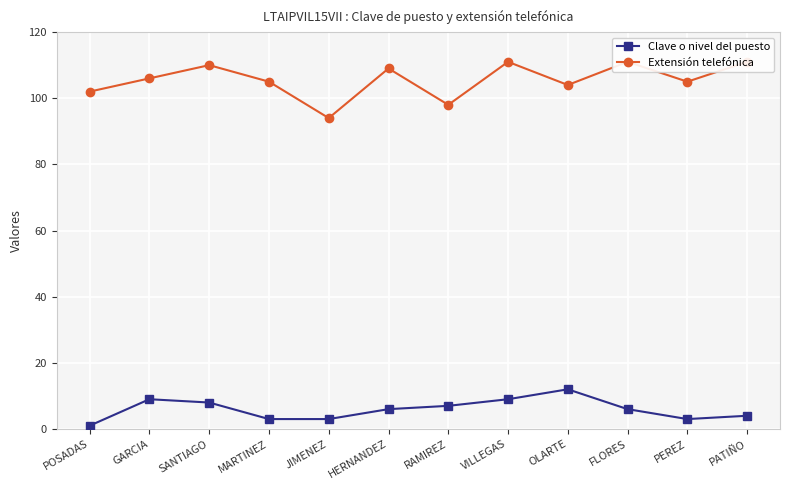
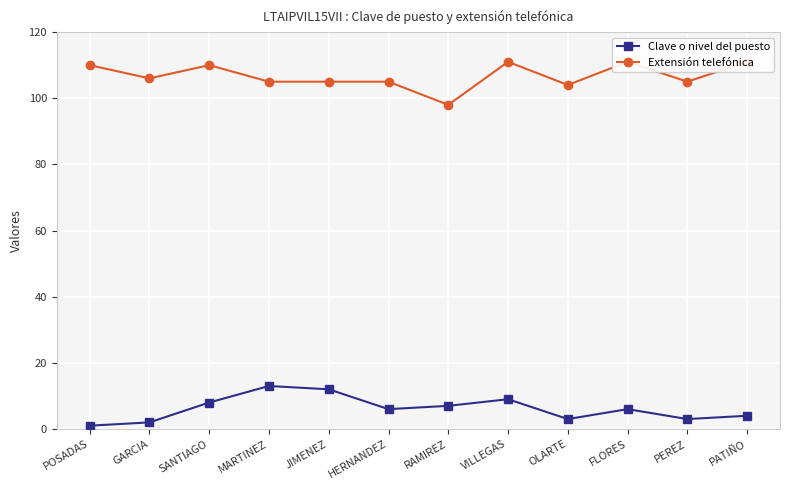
  {
    "Clave o nivel del puesto": {
      "POSADAS": 1,
-     "GARCIA": 9,
+     "GARCIA": 2,
      "SANTIAGO": 8,
-     "MARTINEZ": 3,
-     "JIMENEZ": 3,
+     "MARTINEZ": 13,
+     "JIMENEZ": 12,
      "HERNANDEZ": 6,
      "RAMIREZ": 7,
      "VILLEGAS": 9,
-     "OLARTE": 12,
+     "OLARTE": 3,
      "FLORES": 6,
      "PEREZ": 3,
      "PATIÑO": 4
    },
    "Extensión telefónica": {
-     "POSADAS": 102,
+     "POSADAS": 110,
      "GARCIA": 106,
      "SANTIAGO": 110,
      "MARTINEZ": 105,
-     "JIMENEZ": 94,
-     "HERNANDEZ": 109,
+     "JIMENEZ": 105,
+     "HERNANDEZ": 105,
      "RAMIREZ": 98,
      "VILLEGAS": 111,
      "OLARTE": 104,
      "PEREZ": 105
    }
  }
